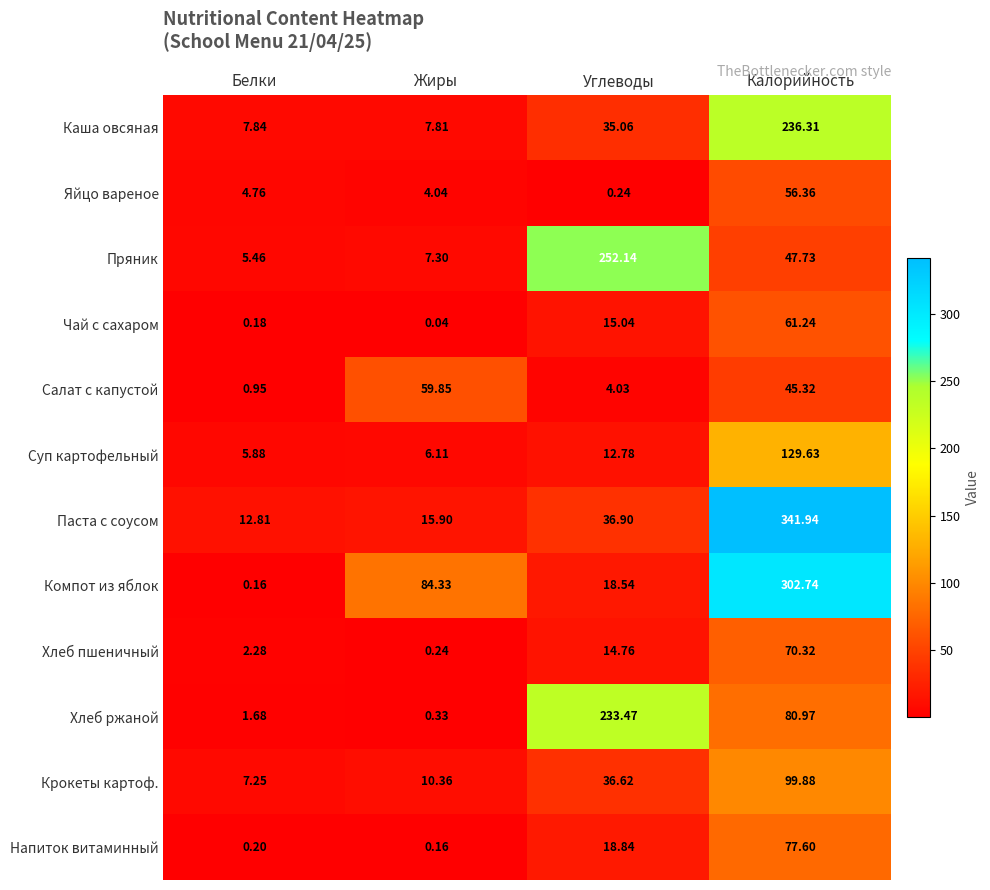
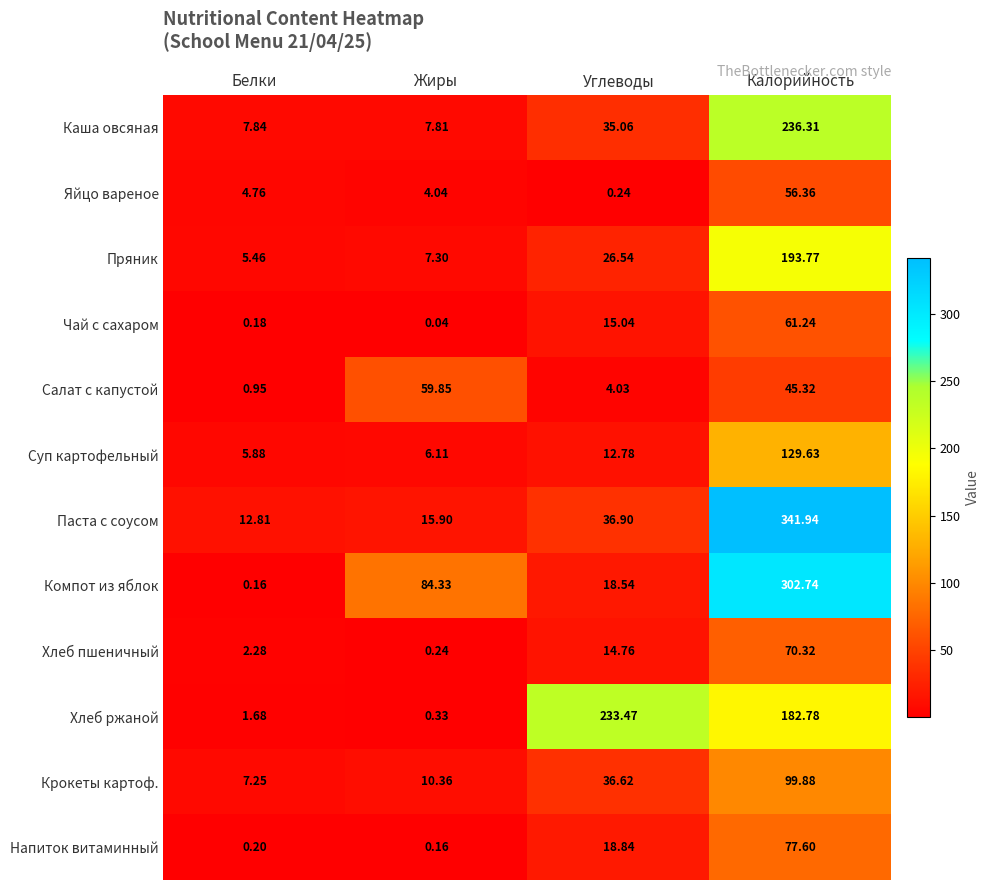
  {
    "Каша овсяная": {
      "Белки": 7.84,
      "Жиры": 7.81,
      "Углеводы": 35.06,
      "Калорийность": 236.31
    },
    "Яйцо вареное": {
      "Белки": 4.76,
      "Жиры": 4.04,
      "Углеводы": 0.24,
      "Калорийность": 56.36
    },
    "Пряник": {
      "Белки": 5.46,
      "Жиры": 7.30,
-     "Углеводы": 252.14,
-     "Калорийность": 47.73
+     "Углеводы": 26.54,
+     "Калорийность": 193.77
    },
    "Чай с сахаром": {
      "Белки": 0.18,
      "Жиры": 0.04,
      "Углеводы": 15.04,
      "Калорийность": 61.24
    },
    "Салат с капустой": {
      "Белки": 0.95,
      "Жиры": 59.85,
      "Углеводы": 4.03,
      "Калорийность": 45.32
    },
    "Суп картофельный": {
      "Белки": 5.88,
      "Жиры": 6.11,
      "Углеводы": 12.78,
      "Калорийность": 129.63
    },
    "Паста с соусом": {
      "Белки": 12.81,
      "Жиры": 15.90,
      "Углеводы": 36.90,
      "Калорийность": 341.94
    },
    "Компот из яблок": {
      "Белки": 0.16,
      "Жиры": 84.33,
      "Углеводы": 18.54,
      "Калорийность": 302.74
    },
    "Хлеб пшеничный": {
      "Белки": 2.28,
      "Жиры": 0.24,
      "Углеводы": 14.76,
      "Калорийность": 70.32
    },
    "Хлеб ржаной": {
      "Белки": 1.68,
      "Жиры": 0.33,
      "Углеводы": 233.47,
-     "Калорийность": 80.97
+     "Калорийность": 182.78
    },
    "Крокеты картоф.": {
      "Белки": 7.25,
      "Жиры": 10.36,
      "Углеводы": 36.62,
      "Калорийность": 99.88
    },
    "Напиток витаминный": {
      "Белки": 0.20,
      "Жиры": 0.16,
      "Углеводы": 18.84,
      "Калорийность": 77.60
    }
  }
